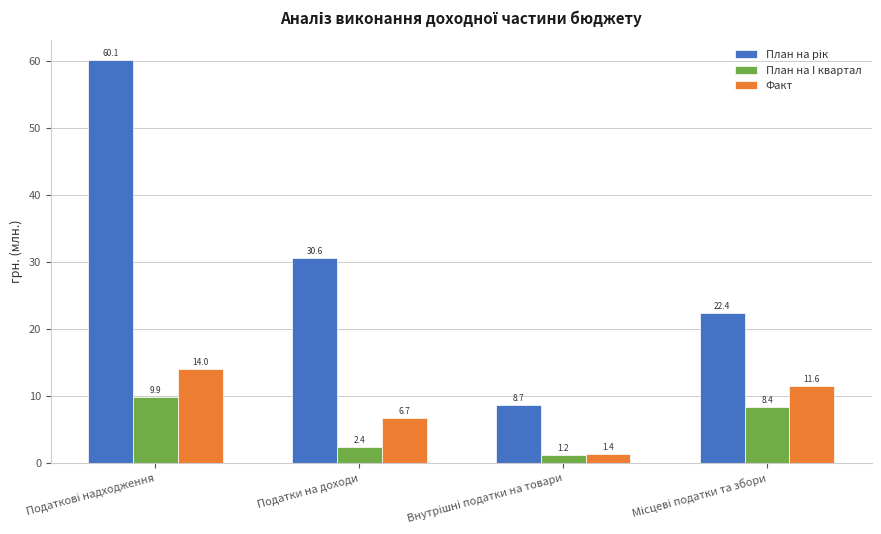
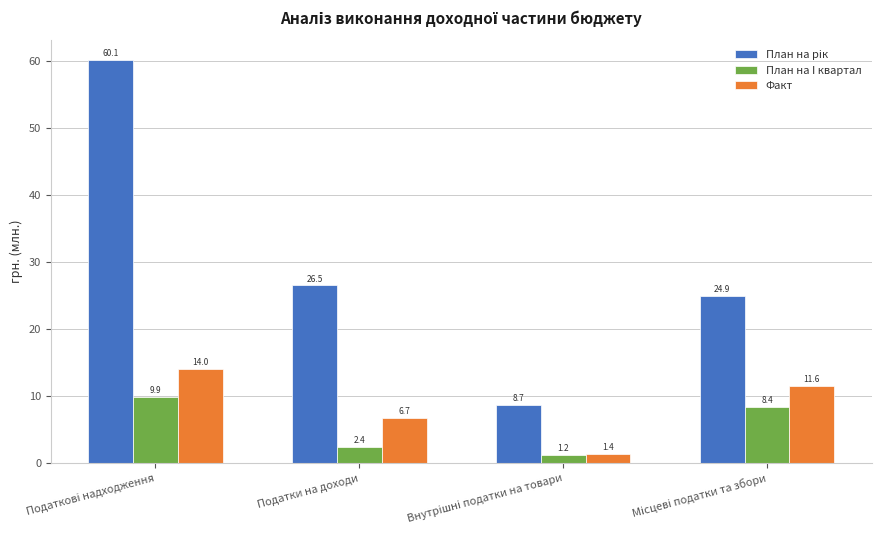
  {
    "План на рік": {
      "Податкові надходження": 60.1,
-     "Податки на доходи": 30.6,
+     "Податки на доходи": 26.5,
      "Внутрішні податки на товари": 8.7,
-     "Місцеві податки та збори": 22.4
+     "Місцеві податки та збори": 24.9
    },
    "План на І квартал": {
      "Податкові надходження": 9.9,
      "Податки на доходи": 2.4,
      "Внутрішні податки на товари": 1.2,
      "Місцеві податки та збори": 8.4
    },
    "Факт": {
      "Податкові надходження": 14.0,
      "Податки на доходи": 6.7,
      "Внутрішні податки на товари": 1.4,
      "Місцеві податки та збори": 11.6
    }
  }
